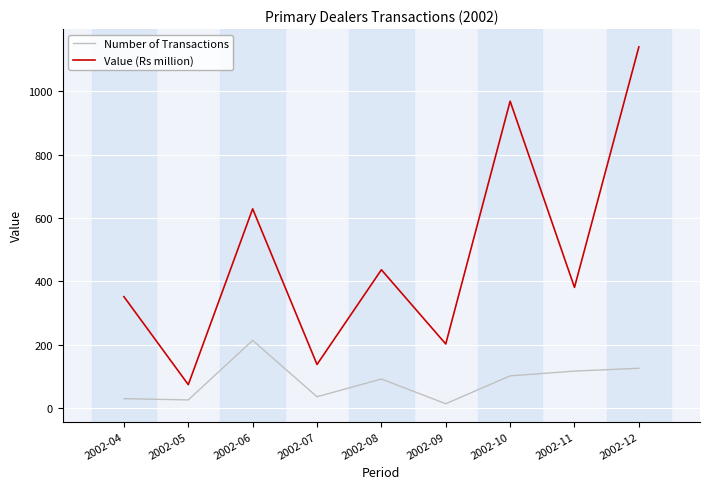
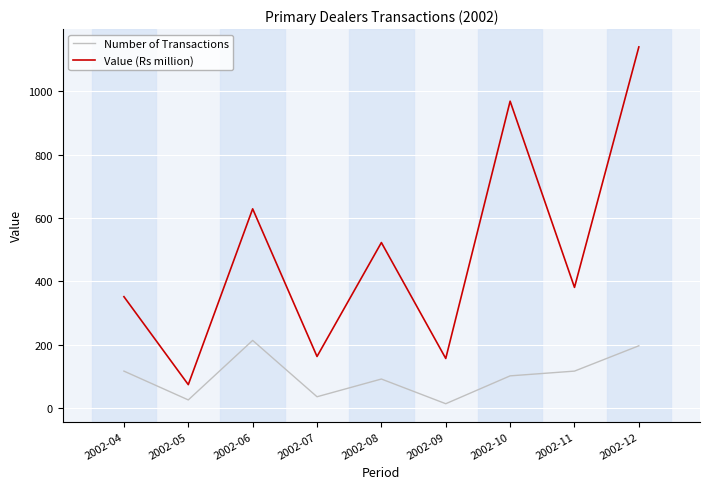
  {
    "Number of Transactions": {
-     "2002-04": 30,
+     "2002-04": 120,
      "2002-05": 30,
      "2002-06": 210,
      "2002-07": 40,
      "2002-08": 90,
      "2002-09": 10,
      "2002-10": 100,
      "2002-11": 120,
-     "2002-12": 130
+     "2002-12": 200
    },
    "Value (Rs million)": {
      "2002-04": 350,
      "2002-05": 70,
      "2002-06": 630,
-     "2002-07": 140,
-     "2002-08": 440,
-     "2002-09": 200,
+     "2002-07": 160,
+     "2002-08": 520,
+     "2002-09": 160,
      "2002-10": 970,
      "2002-11": 380,
      "2002-12": 1140
    }
  }
